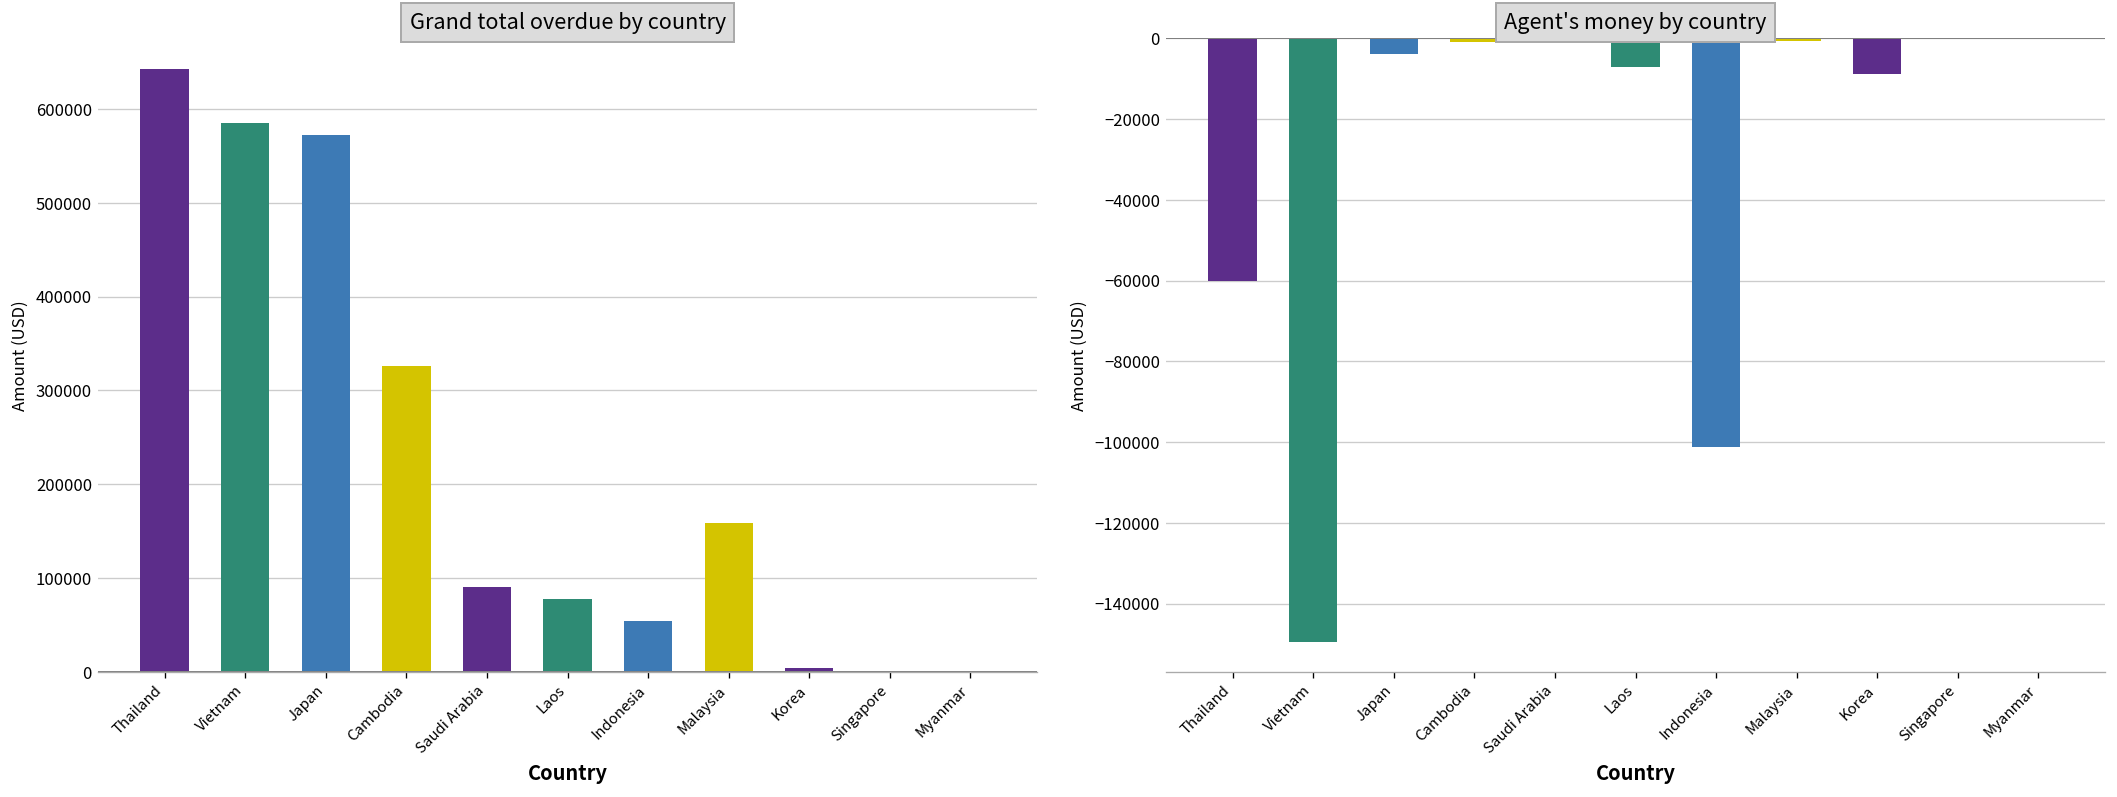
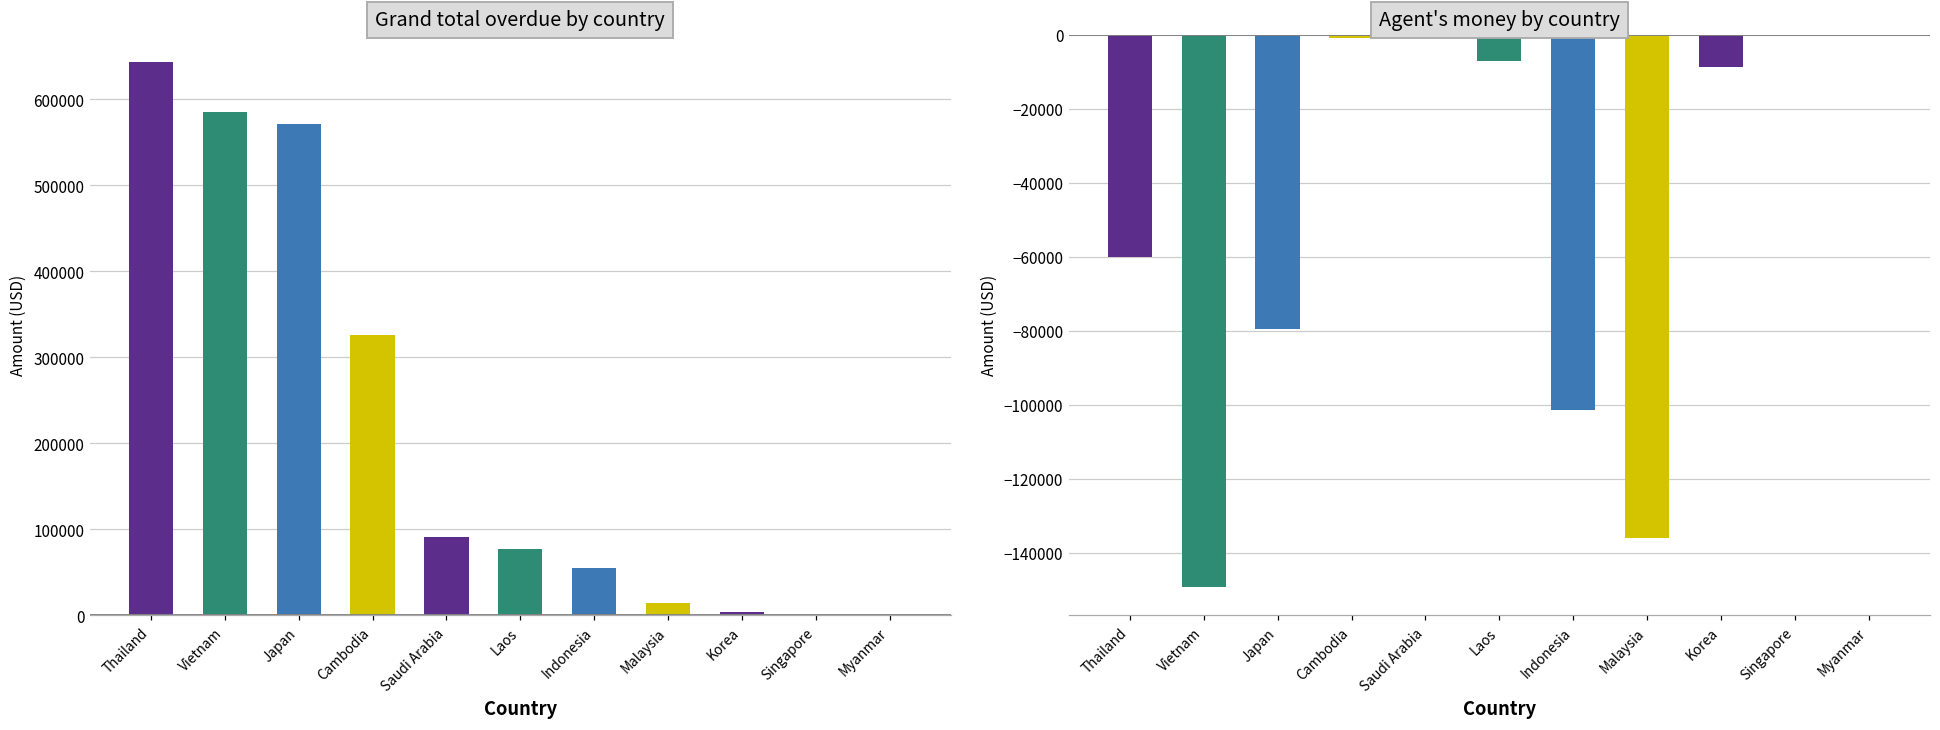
  {
    "Grand total overdue by country": {
      "Thailand": 640000,
      "Vietnam": 590000,
      "Japan": 570000,
      "Cambodia": 330000,
      "Saudi Arabia": 90000,
      "Laos": 80000,
      "Indonesia": 50000,
-     "Malaysia": 160000,
+     "Malaysia": 10000,
      "Korea": 0,
      "Myanmar": 0
    },
    "Agent's money by country": {
      "Thailand": -60000,
      "Vietnam": -149000,
-     "Japan": -4000,
+     "Japan": -80000,
      "Cambodia": -1000,
      "Saudi Arabia": 0,
      "Laos": -7000,
      "Indonesia": -101000,
-     "Malaysia": -1000,
+     "Malaysia": -136000,
      "Korea": -9000,
      "Singapore": 0,
      "Myanmar": 0
    }
  }
